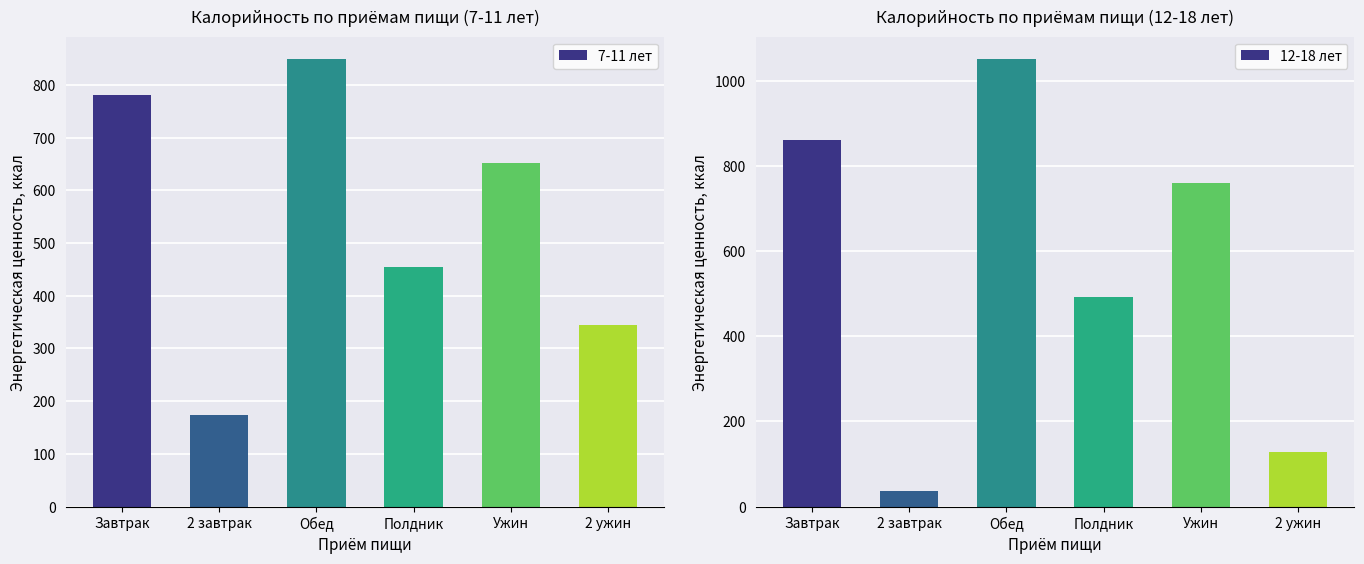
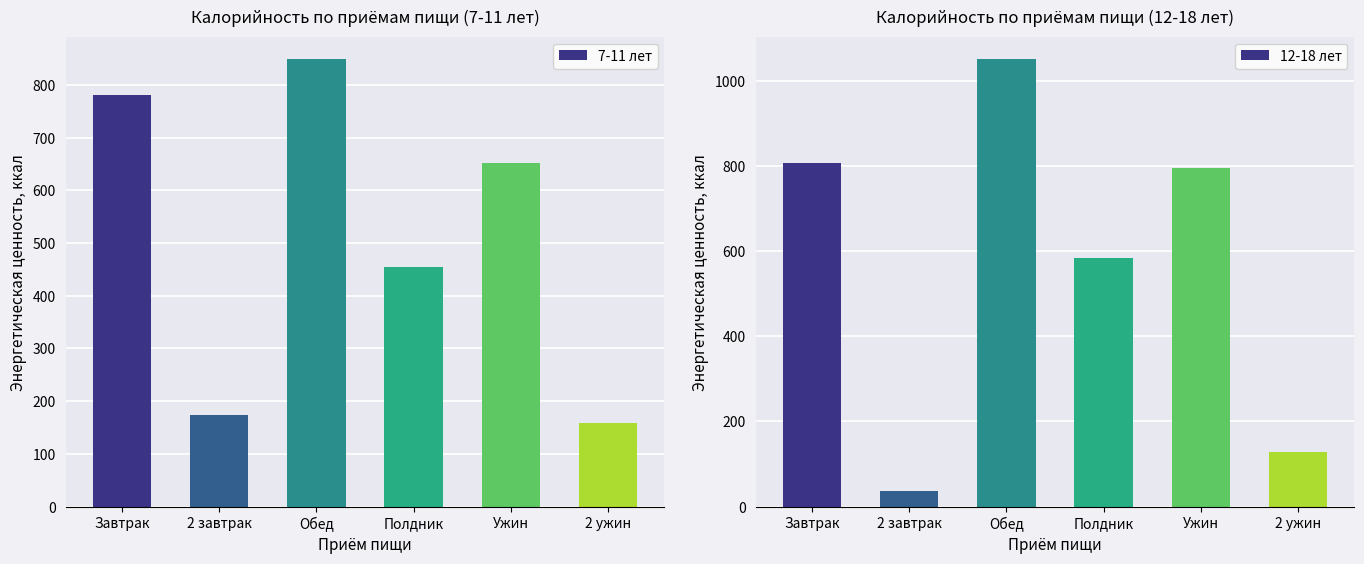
  {
    "Калорийность по приёмам пищи (7-11 лет)": {
      "Завтрак": 780,
      "2 завтрак": 170,
      "Обед": 850,
      "Полдник": 450,
      "Ужин": 650,
-     "2 ужин": 350
+     "2 ужин": 160
    },
    "Калорийность по приёмам пищи (12-18 лет)": {
-     "Завтрак": 860,
+     "Завтрак": 810,
      "2 завтрак": 40,
      "Обед": 1050,
-     "Полдник": 490,
-     "Ужин": 760,
+     "Полдник": 580,
+     "Ужин": 790,
      "2 ужин": 130
    }
  }
